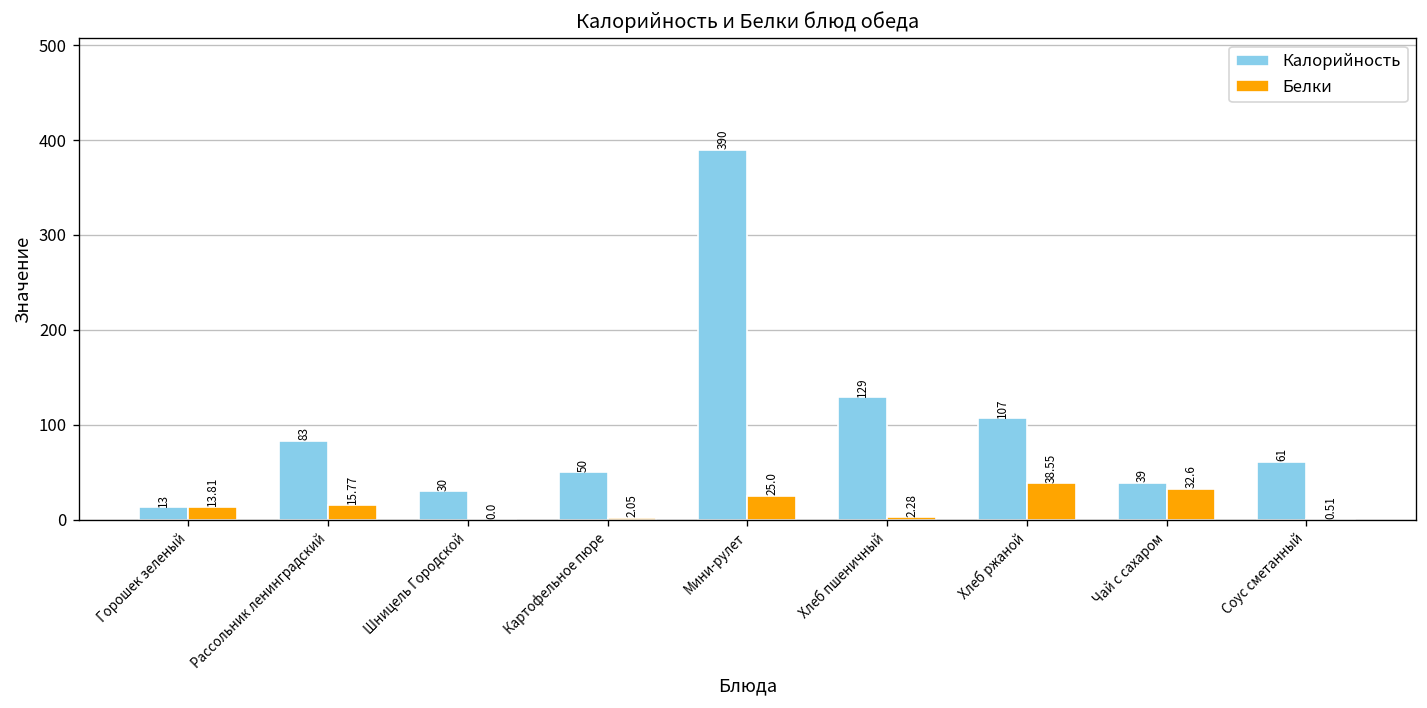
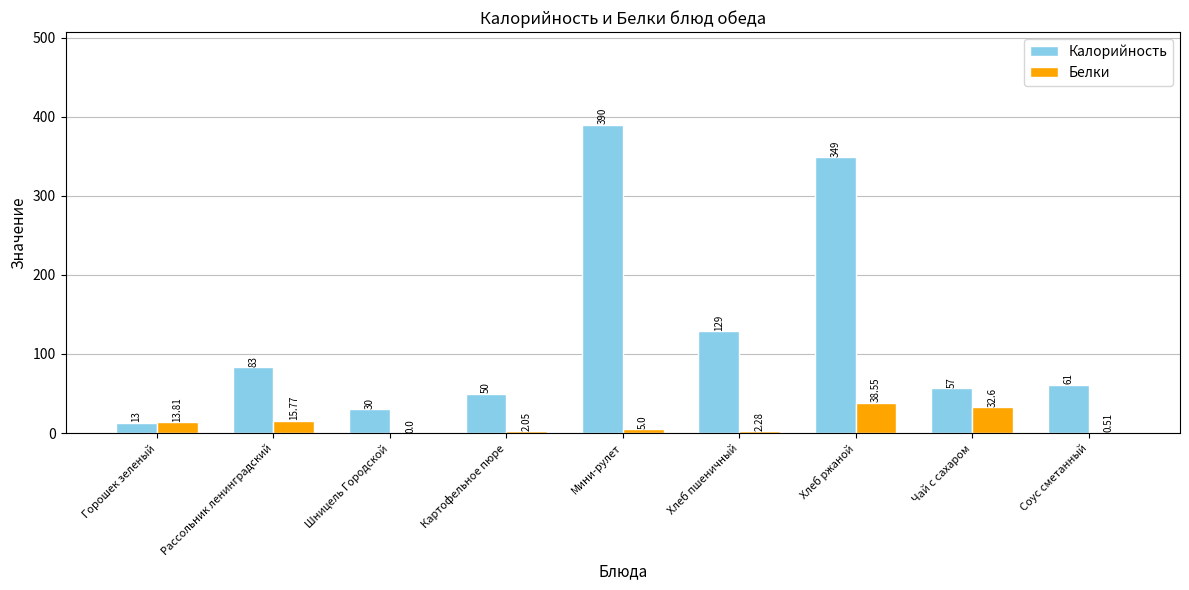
  {
    "Калорийность": {
      "Горошек зеленый": 13,
      "Рассольник ленинградский": 83,
      "Шницель Городской": 30,
      "Картофельное пюре": 50,
      "Мини-рулет": 390,
      "Хлеб пшеничный": 129,
-     "Хлеб ржаной": 107,
-     "Чай с сахаром": 39,
+     "Хлеб ржаной": 349,
+     "Чай с сахаром": 57,
      "Соус сметанный": 61
    },
    "Белки": {
      "Горошек зеленый": 13.81,
      "Рассольник ленинградский": 15.77,
      "Шницель Городской": 0.0,
      "Картофельное пюре": 2.05,
-     "Мини-рулет": 25.0,
+     "Мини-рулет": 5.0,
      "Хлеб пшеничный": 2.28,
      "Хлеб ржаной": 38.55,
      "Чай с сахаром": 32.6,
      "Соус сметанный": 0.51
    }
  }
